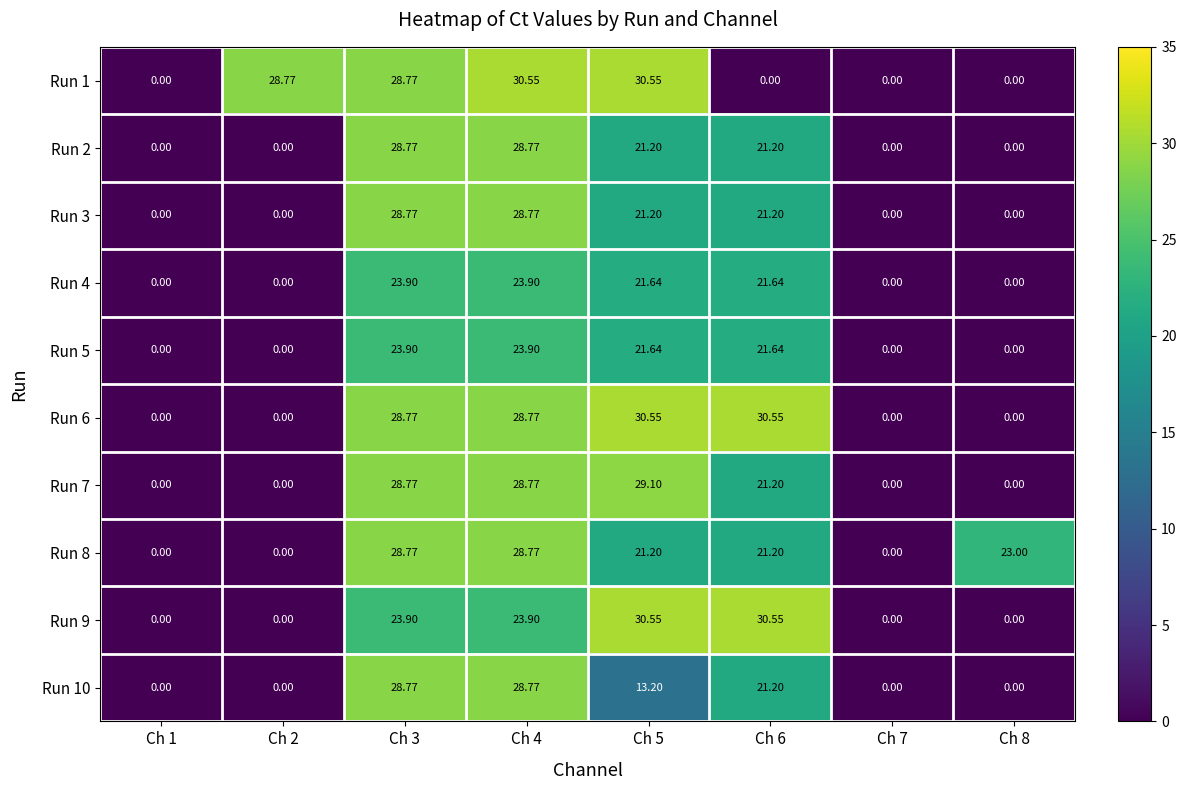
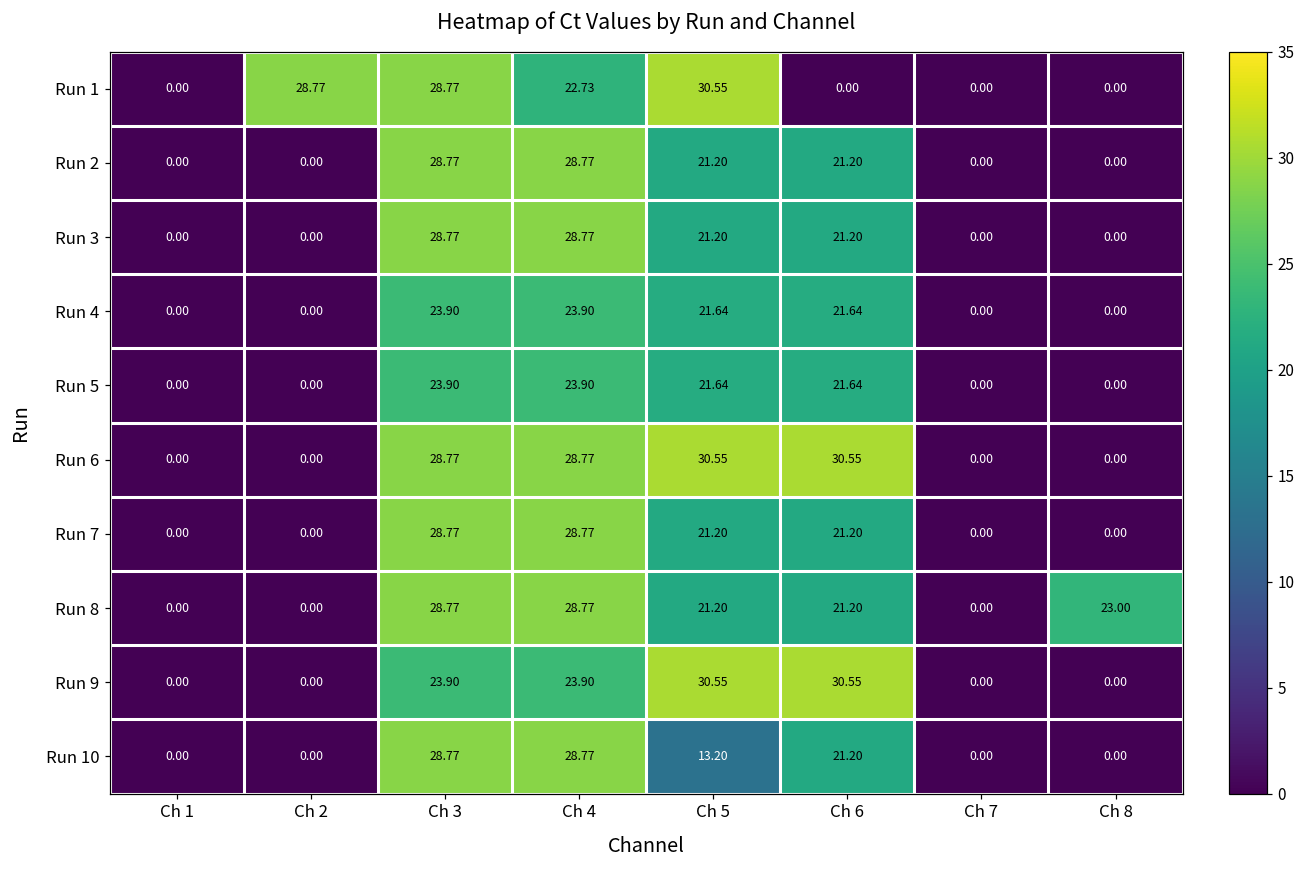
  {
    "Run 1": {
      "Ch 1": 0.00,
      "Ch 2": 28.77,
      "Ch 3": 28.77,
-     "Ch 4": 30.55,
+     "Ch 4": 22.73,
      "Ch 5": 30.55,
      "Ch 6": 0.00,
      "Ch 7": 0.00,
      "Ch 8": 0.00
    },
    "Run 2": {
      "Ch 1": 0.00,
      "Ch 2": 0.00,
      "Ch 3": 28.77,
      "Ch 4": 28.77,
      "Ch 5": 21.20,
      "Ch 6": 21.20,
      "Ch 7": 0.00,
      "Ch 8": 0.00
    },
    "Run 3": {
      "Ch 1": 0.00,
      "Ch 2": 0.00,
      "Ch 3": 28.77,
      "Ch 4": 28.77,
      "Ch 5": 21.20,
      "Ch 6": 21.20,
      "Ch 7": 0.00,
      "Ch 8": 0.00
    },
    "Run 4": {
      "Ch 1": 0.00,
      "Ch 2": 0.00,
      "Ch 3": 23.90,
      "Ch 4": 23.90,
      "Ch 5": 21.64,
      "Ch 6": 21.64,
      "Ch 7": 0.00,
      "Ch 8": 0.00
    },
    "Run 5": {
      "Ch 1": 0.00,
      "Ch 2": 0.00,
      "Ch 3": 23.90,
      "Ch 4": 23.90,
      "Ch 5": 21.64,
      "Ch 6": 21.64,
      "Ch 7": 0.00,
      "Ch 8": 0.00
    },
    "Run 6": {
      "Ch 1": 0.00,
      "Ch 2": 0.00,
      "Ch 3": 28.77,
      "Ch 4": 28.77,
      "Ch 5": 30.55,
      "Ch 6": 30.55,
      "Ch 7": 0.00,
      "Ch 8": 0.00
    },
    "Run 7": {
      "Ch 1": 0.00,
      "Ch 2": 0.00,
      "Ch 3": 28.77,
      "Ch 4": 28.77,
-     "Ch 5": 29.10,
+     "Ch 5": 21.20,
      "Ch 6": 21.20,
      "Ch 7": 0.00,
      "Ch 8": 0.00
    },
    "Run 8": {
      "Ch 1": 0.00,
      "Ch 2": 0.00,
      "Ch 3": 28.77,
      "Ch 4": 28.77,
      "Ch 5": 21.20,
      "Ch 6": 21.20,
      "Ch 7": 0.00,
      "Ch 8": 23.00
    },
    "Run 9": {
      "Ch 1": 0.00,
      "Ch 2": 0.00,
      "Ch 3": 23.90,
      "Ch 4": 23.90,
      "Ch 5": 30.55,
      "Ch 6": 30.55,
      "Ch 7": 0.00,
      "Ch 8": 0.00
    },
    "Run 10": {
      "Ch 1": 0.00,
      "Ch 2": 0.00,
      "Ch 3": 28.77,
      "Ch 4": 28.77,
      "Ch 5": 13.20,
      "Ch 6": 21.20,
      "Ch 7": 0.00,
      "Ch 8": 0.00
    }
  }
